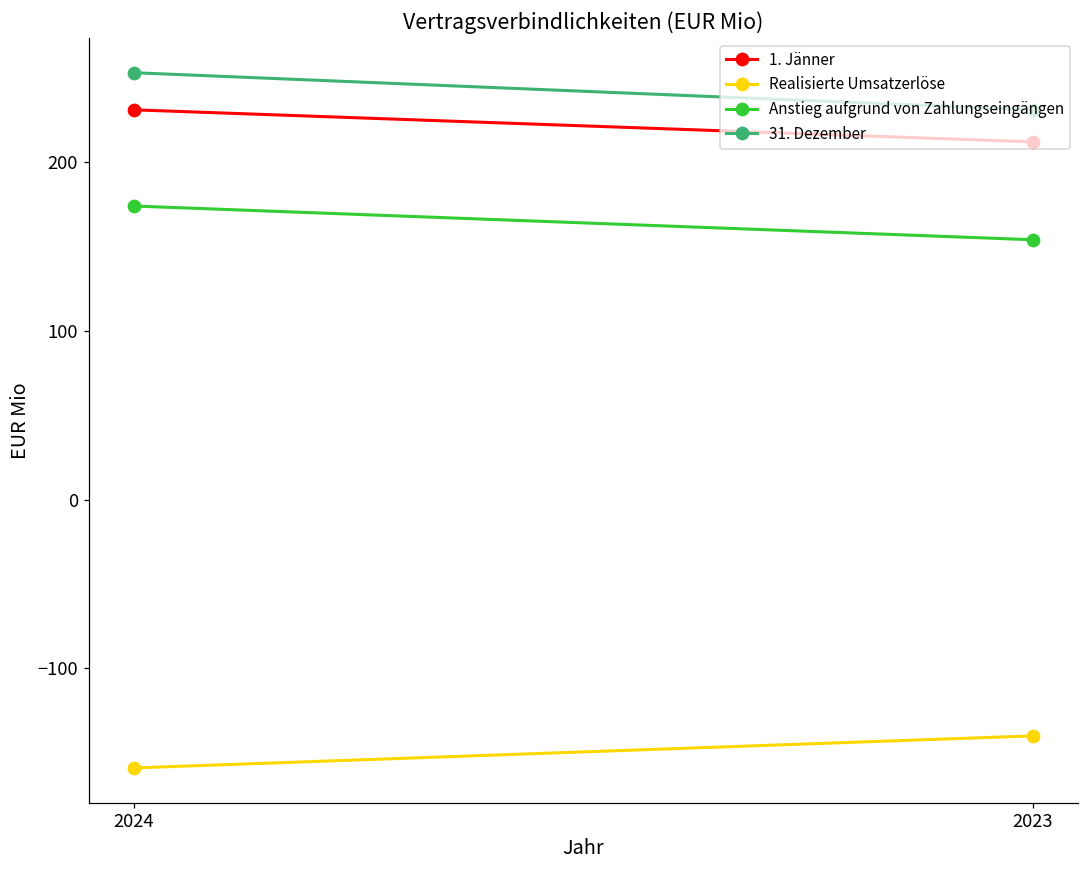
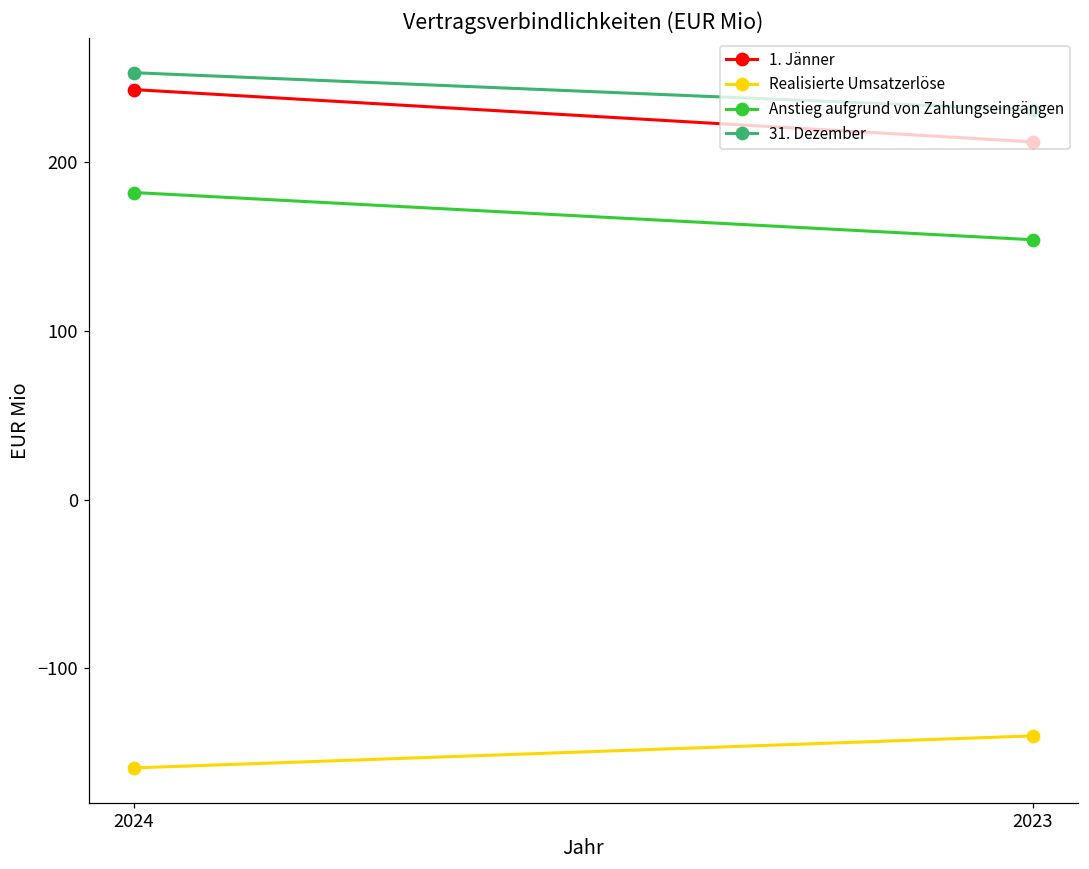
  {
    "1. Jänner": {
-     "2024": 231
+     "2024": 243
    },
    "Realisierte Umsatzerlöse": {
      "2024": -159,
      "2023": -140
    },
    "Anstieg aufgrund von Zahlungseingängen": {
-     "2024": 174,
+     "2024": 182,
      "2023": 154
    },
    "31. Dezember": {
      "2024": 253
    }
  }
